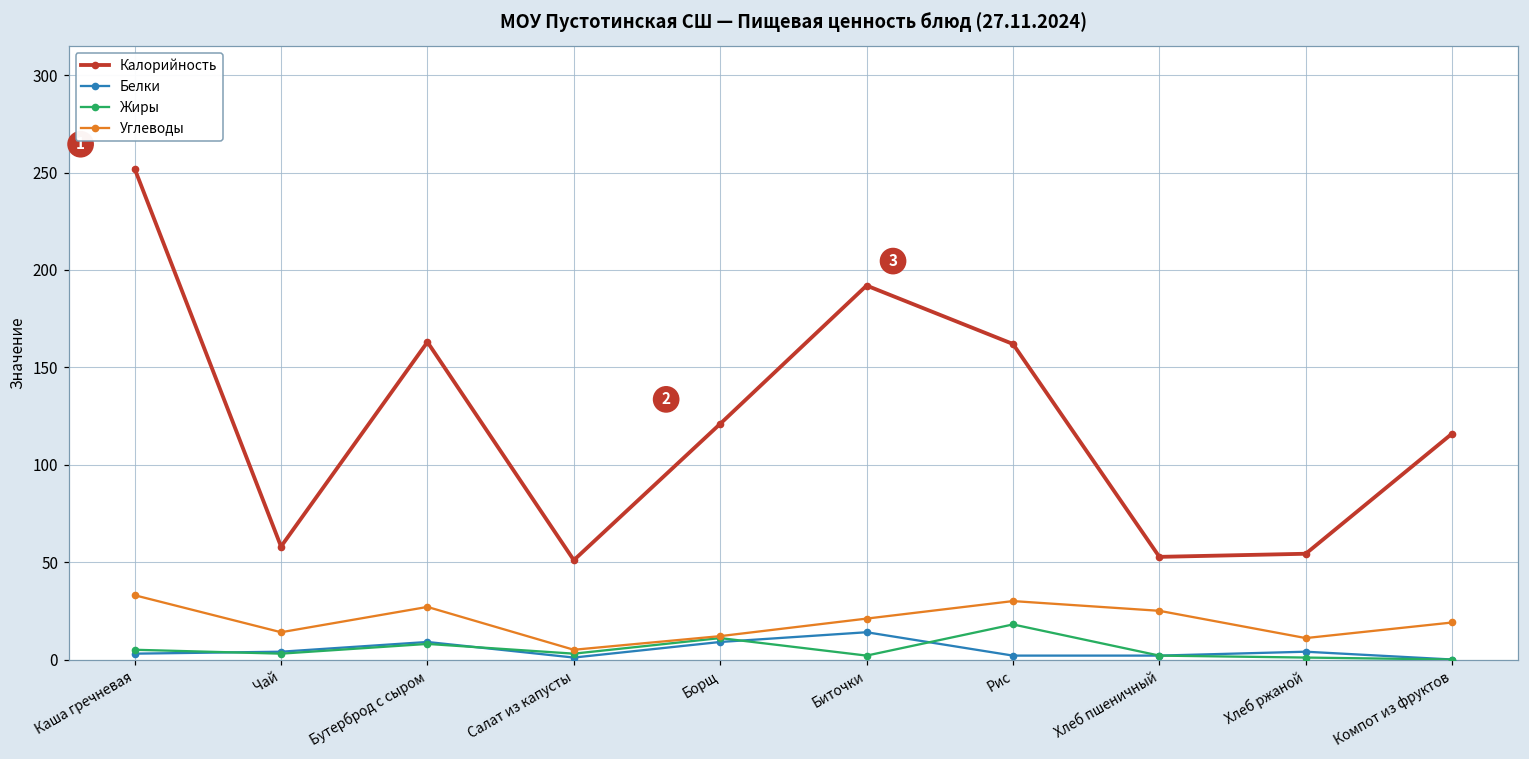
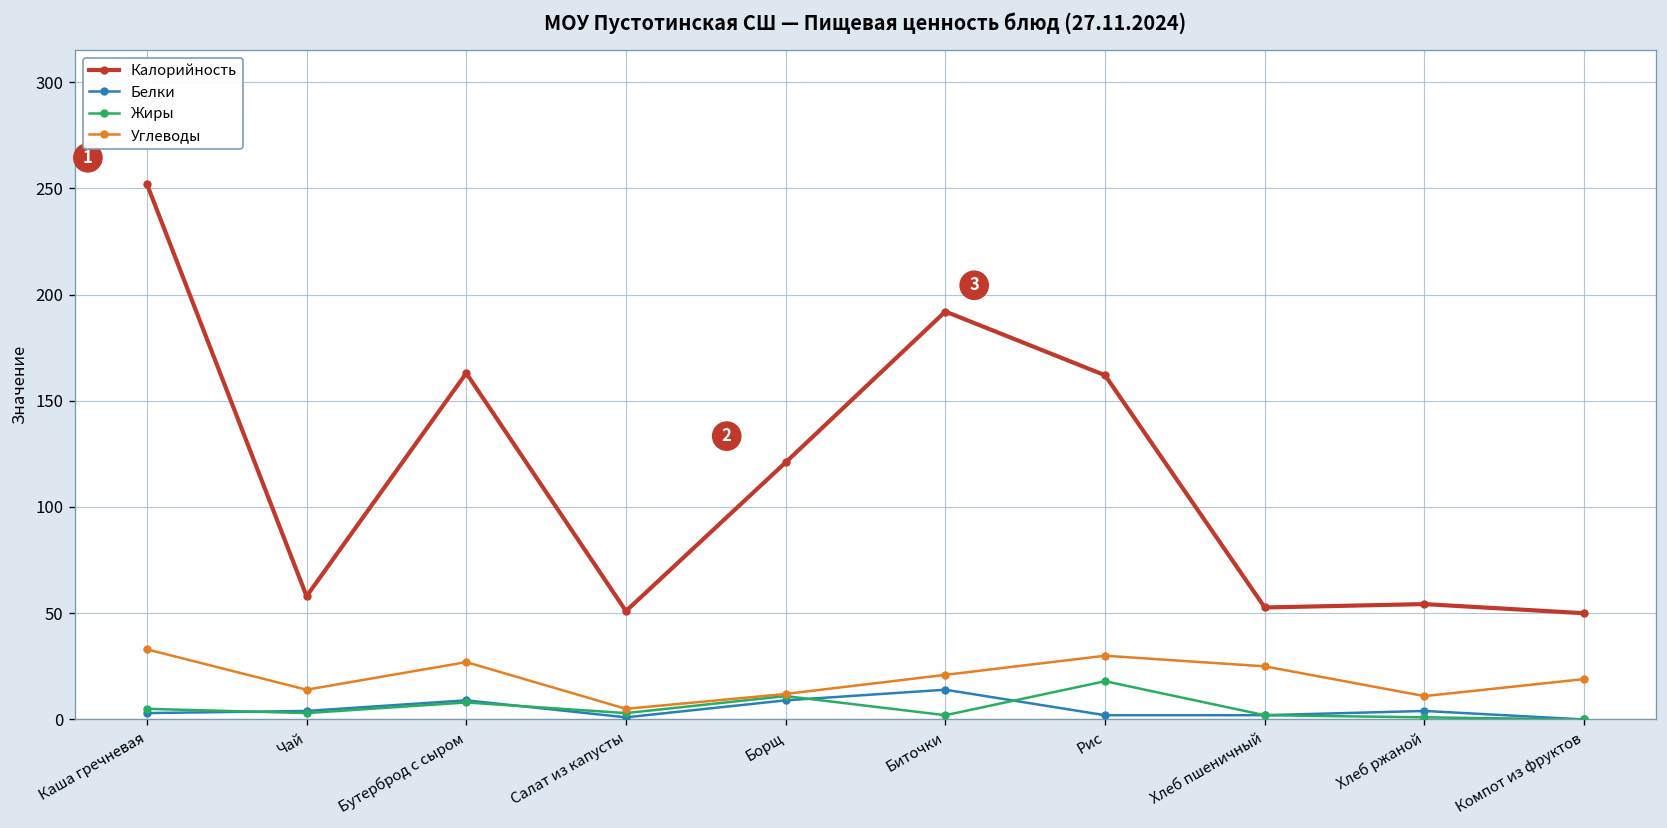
  {
    "Калорийность": {
      "Каша гречневая": 252,
      "Чай": 58,
      "Бутерброд с сыром": 163,
      "Салат из капусты": 51,
      "Борщ": 121,
      "Рис": 162,
      "Хлеб пшеничный": 53,
      "Хлеб ржаной": 54,
-     "Компот из фруктов": 116
+     "Компот из фруктов": 50
    },
    "Белки": {
      "Каша гречневая": 3,
      "Салат из капусты": 1,
      "Борщ": 9,
      "Биточки": 14,
      "Рис": 2,
      "Хлеб ржаной": 4
    },
    "Жиры": {
      "Каша гречневая": 5,
      "Салат из капусты": 3,
      "Биточки": 2,
      "Рис": 18,
      "Хлеб ржаной": 1
    },
    "Углеводы": {
      "Каша гречневая": 33,
      "Чай": 14,
      "Бутерброд с сыром": 27,
      "Салат из капусты": 5,
      "Биточки": 21,
      "Рис": 30,
      "Хлеб пшеничный": 25,
      "Хлеб ржаной": 11,
      "Компот из фруктов": 19
    }
  }
